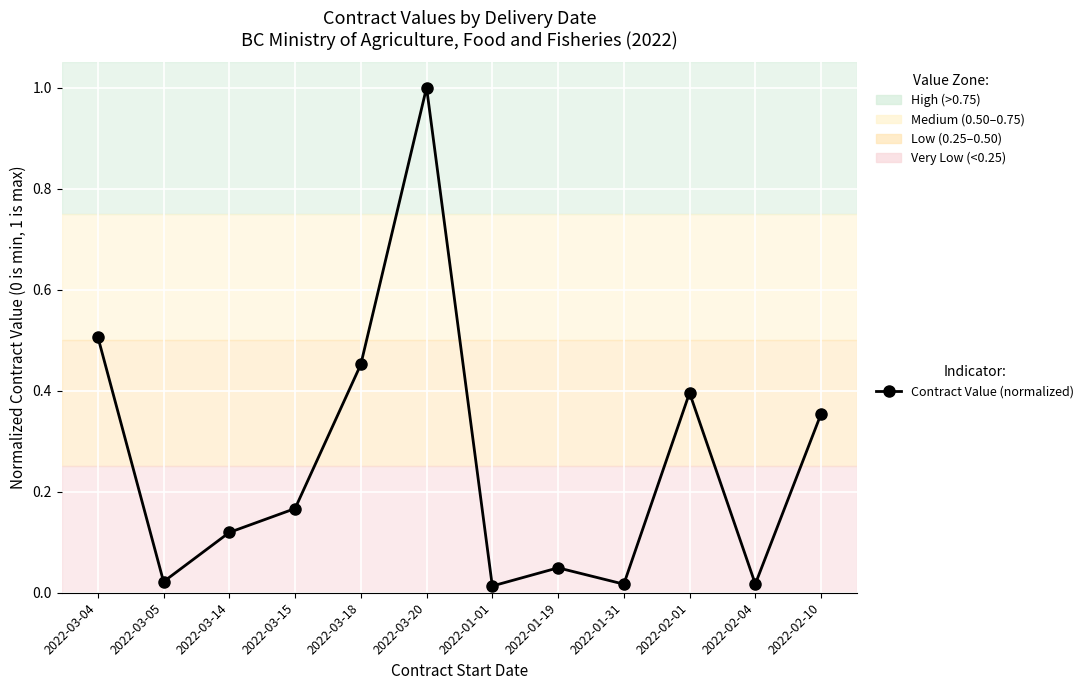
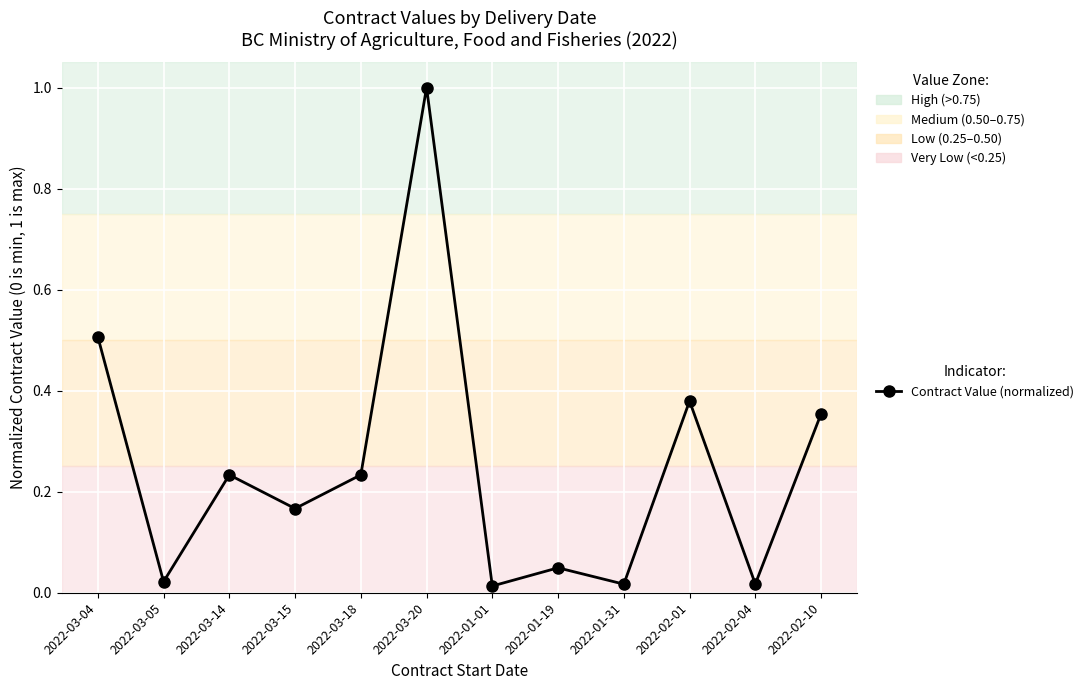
  {
    "2022-03-04": 0.51,
    "2022-03-05": 0.02,
-   "2022-03-14": 0.12,
+   "2022-03-14": 0.23,
    "2022-03-15": 0.17,
-   "2022-03-18": 0.45,
+   "2022-03-18": 0.23,
    "2022-03-20": 1.00,
    "2022-01-01": 0.01,
    "2022-01-19": 0.05,
    "2022-01-31": 0.02,
-   "2022-02-01": 0.40,
+   "2022-02-01": 0.38,
    "2022-02-04": 0.02,
    "2022-02-10": 0.35
  }
